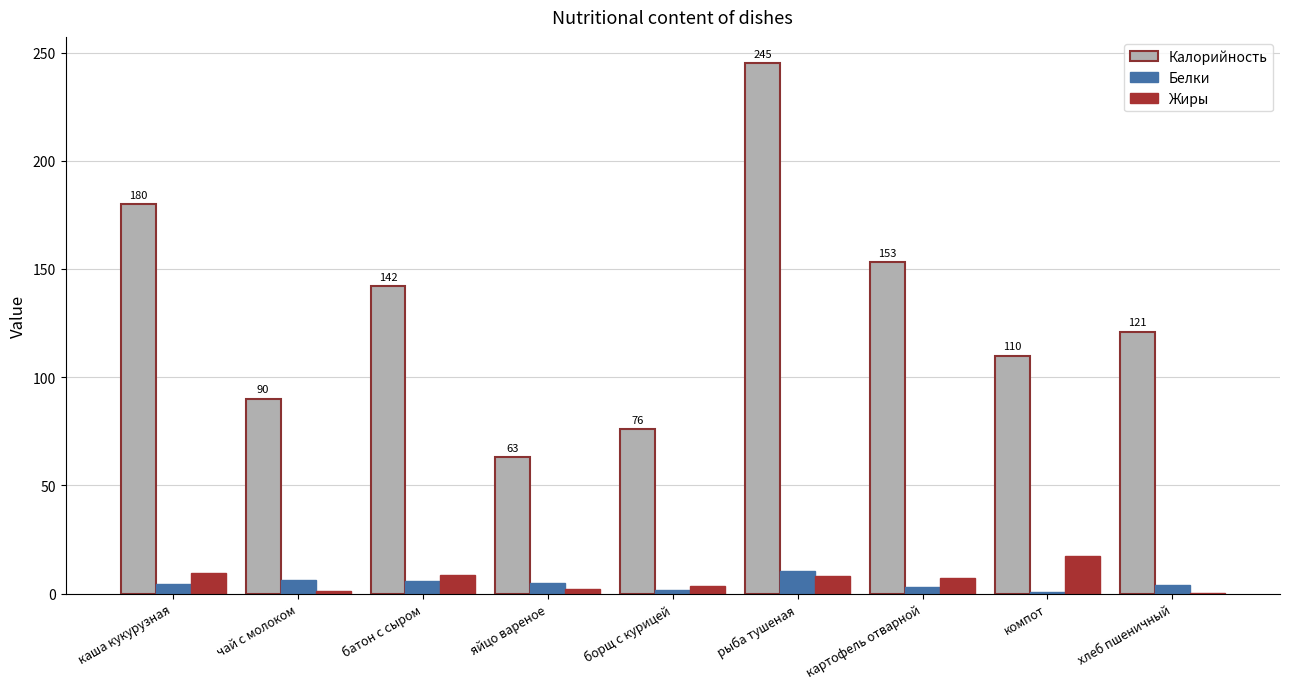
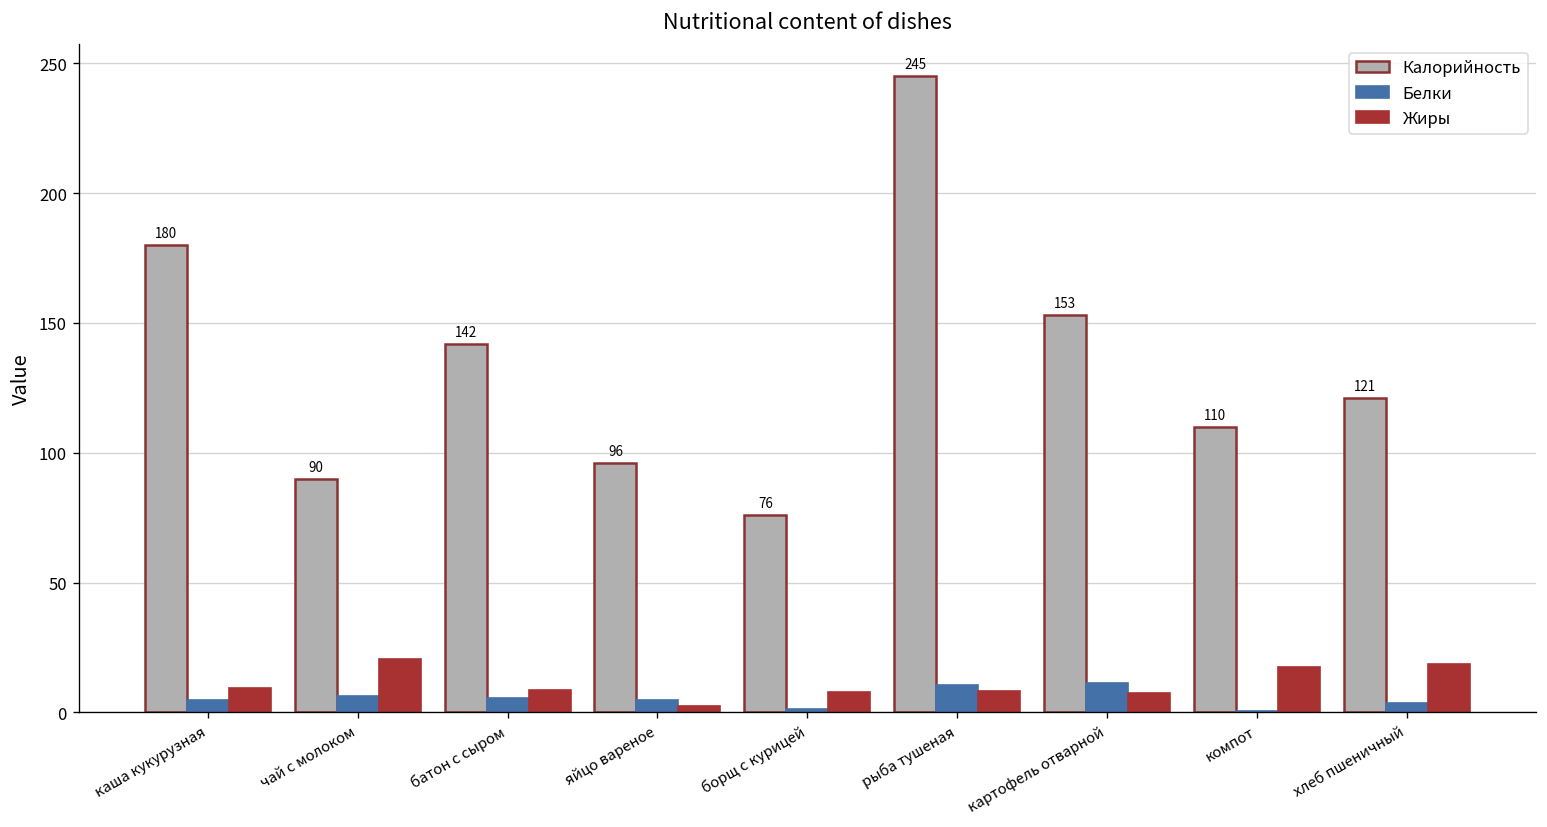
  {
    "Калорийность": {
      "каша кукурузная": 180,
      "чай с молоком": 90,
      "батон с сыром": 142,
-     "яйцо вареное": 63,
+     "яйцо вареное": 96,
      "борщ с курицей": 76,
      "рыба тушеная": 245,
      "картофель отварной": 153,
      "компот": 110,
      "хлеб пшеничный": 121
    },
    "Белки": {
      "каша кукурузная": 5,
      "чай с молоком": 6,
      "батон с сыром": 6,
      "яйцо вареное": 5,
      "борщ с курицей": 1,
      "рыба тушеная": 11,
-     "картофель отварной": 3,
+     "картофель отварной": 11,
      "хлеб пшеничный": 4
    },
    "Жиры": {
      "каша кукурузная": 10,
-     "чай с молоком": 1,
+     "чай с молоком": 21,
      "батон с сыром": 9,
      "яйцо вареное": 2,
-     "борщ с курицей": 4,
+     "борщ с курицей": 8,
      "рыба тушеная": 8,
      "картофель отварной": 7,
      "компот": 17,
-     "хлеб пшеничный": 0
+     "хлеб пшеничный": 19
    }
  }
